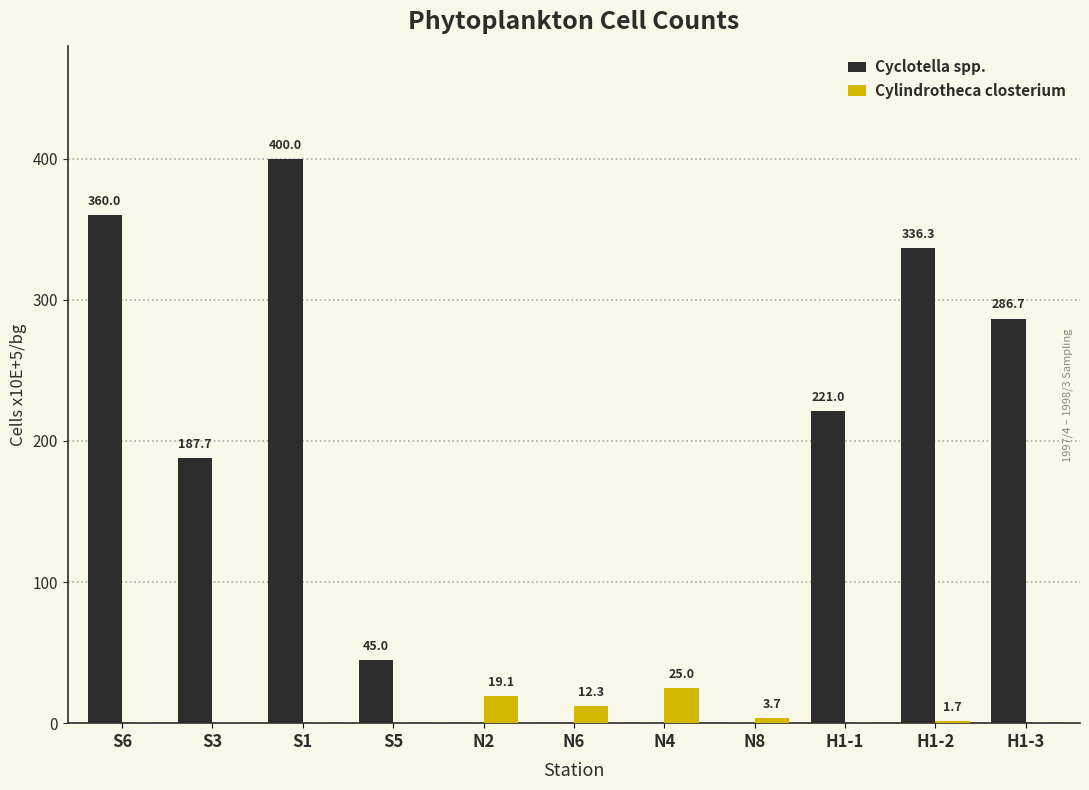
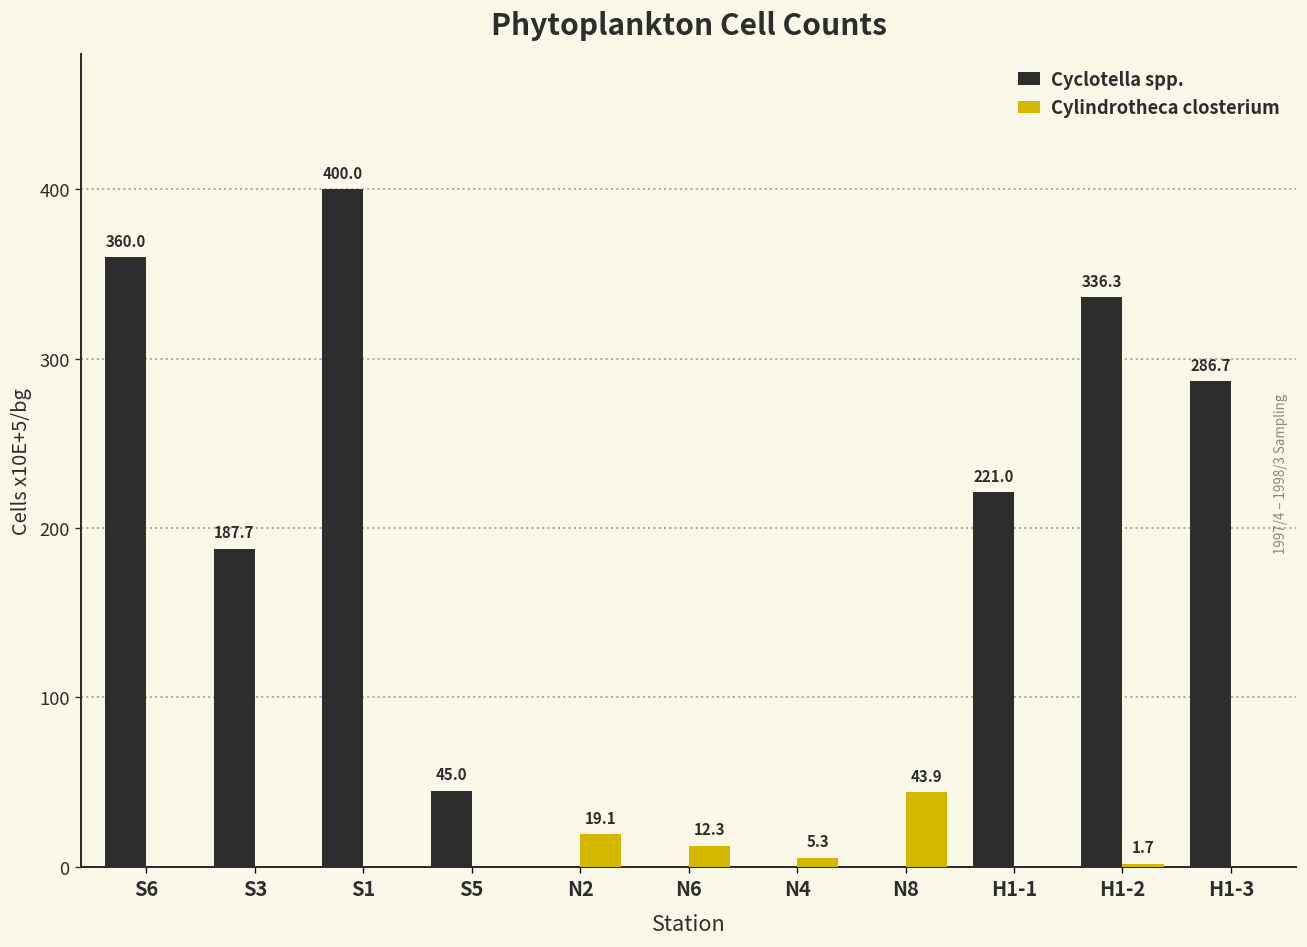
  {
    "Cyclotella spp.": {
      "S6": 360.0,
      "S3": 187.7,
      "S1": 400.0,
      "S5": 45.0,
      "H1-1": 221.0,
      "H1-2": 336.3,
      "H1-3": 286.7
    },
    "Cylindrotheca closterium": {
      "N2": 19.1,
      "N6": 12.3,
-     "N4": 25.0,
-     "N8": 3.7,
+     "N4": 5.3,
+     "N8": 43.9,
      "H1-2": 1.7
    }
  }
